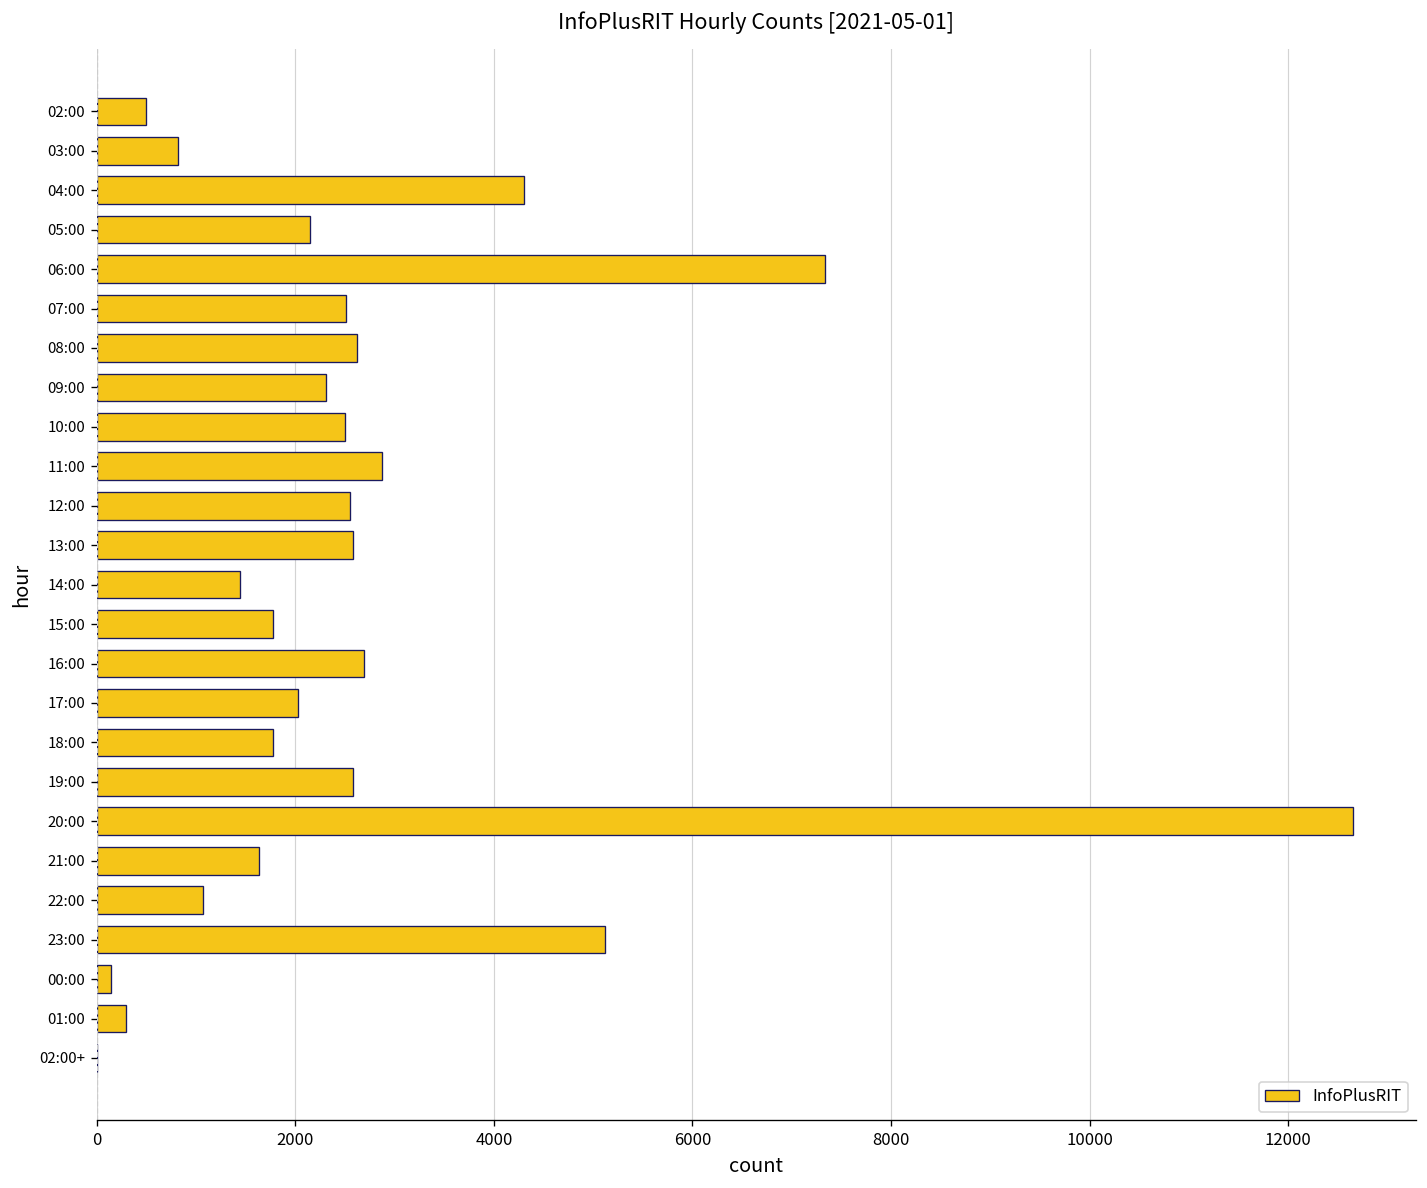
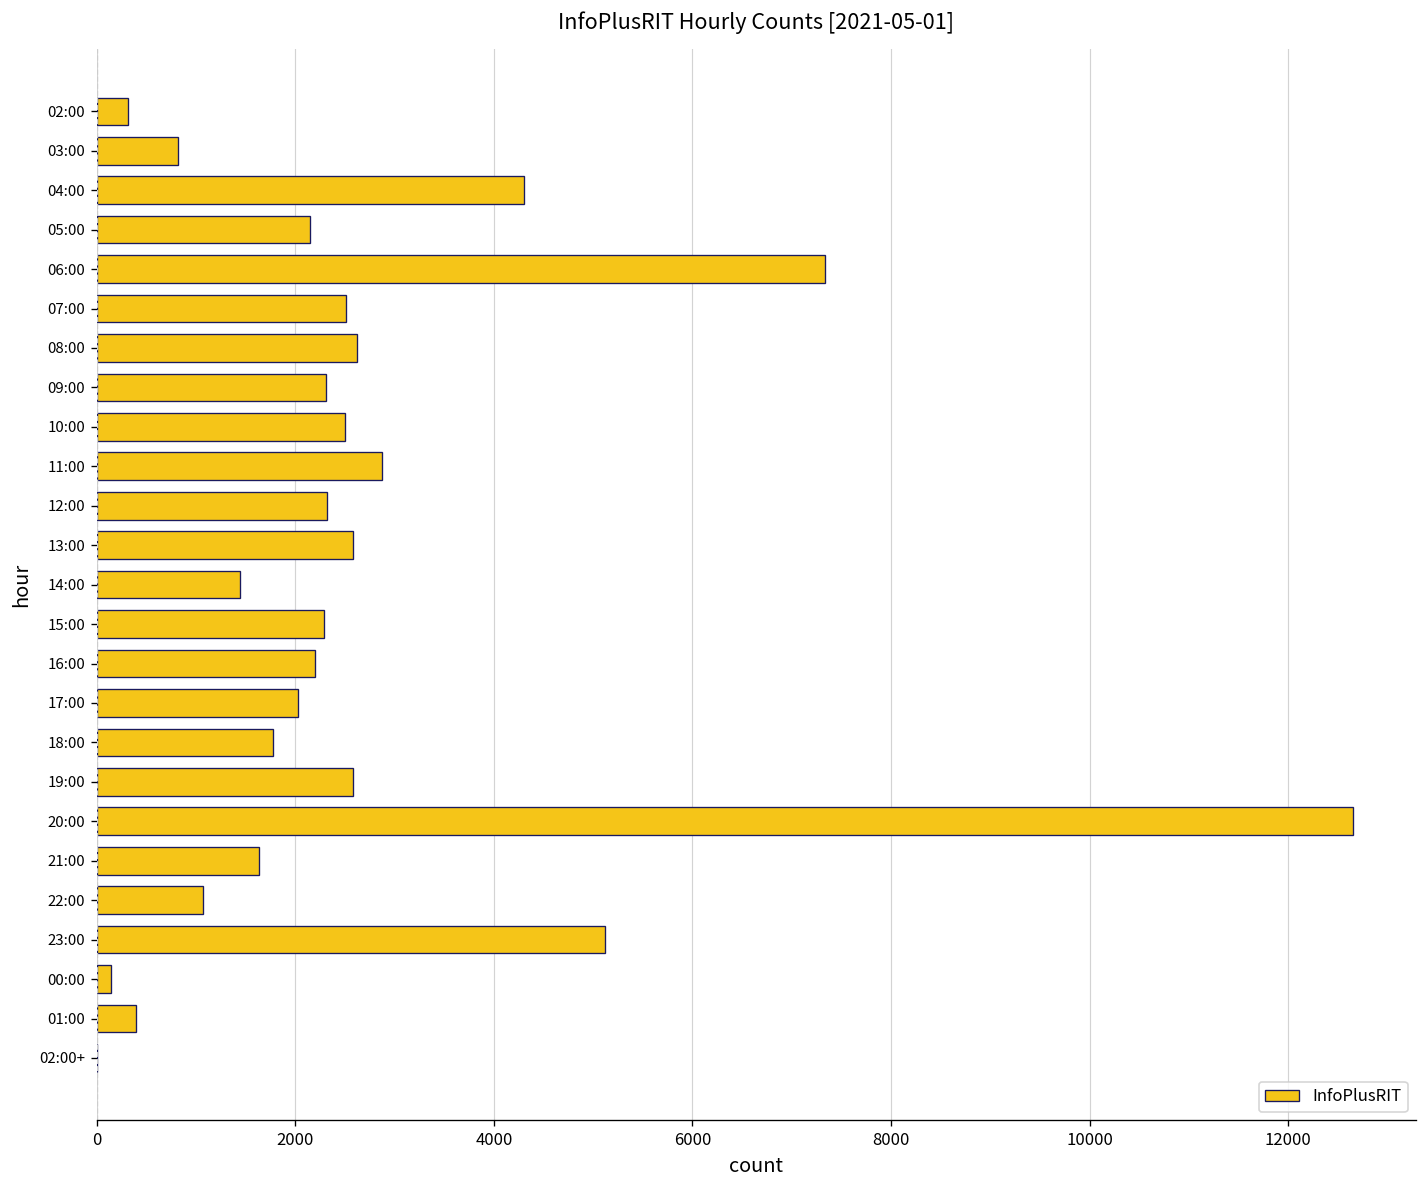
  {
-   "02:00": 500,
+   "02:00": 300,
    "03:00": 800,
    "04:00": 4300,
    "05:00": 2100,
    "06:00": 7300,
    "07:00": 2500,
    "08:00": 2600,
    "09:00": 2300,
    "10:00": 2500,
    "11:00": 2900,
-   "12:00": 2600,
+   "12:00": 2300,
    "13:00": 2600,
    "14:00": 1400,
-   "15:00": 1800,
-   "16:00": 2700,
+   "15:00": 2300,
+   "16:00": 2200,
    "17:00": 2000,
    "18:00": 1800,
    "19:00": 2600,
    "20:00": 12700,
    "21:00": 1600,
    "22:00": 1100,
    "23:00": 5100,
    "00:00": 100,
-   "01:00": 300
+   "01:00": 400
  }
